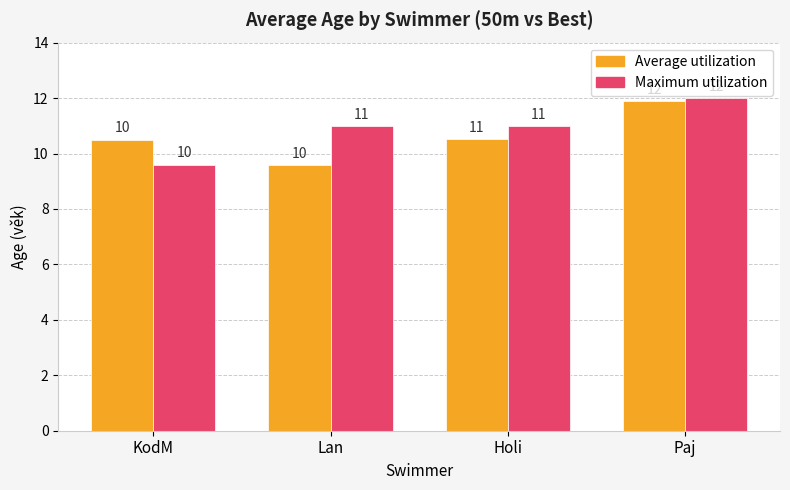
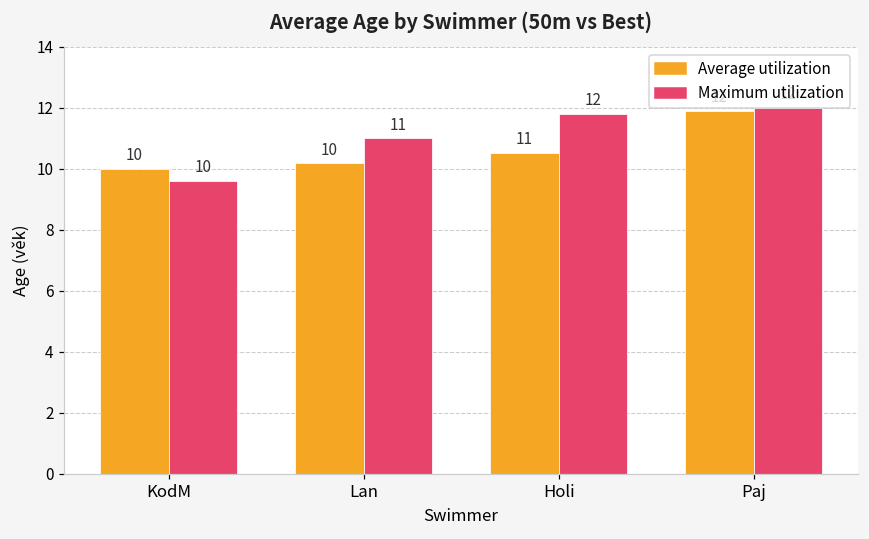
  {
    "Average utilization": {
-     "KodM": 10.5,
-     "Lan": 9.6
+     "KodM": 10.0,
+     "Lan": 10.2
    },
    "Maximum utilization": {
      "KodM": 10,
      "Lan": 11,
-     "Holi": 11
+     "Holi": 12
    }
  }
